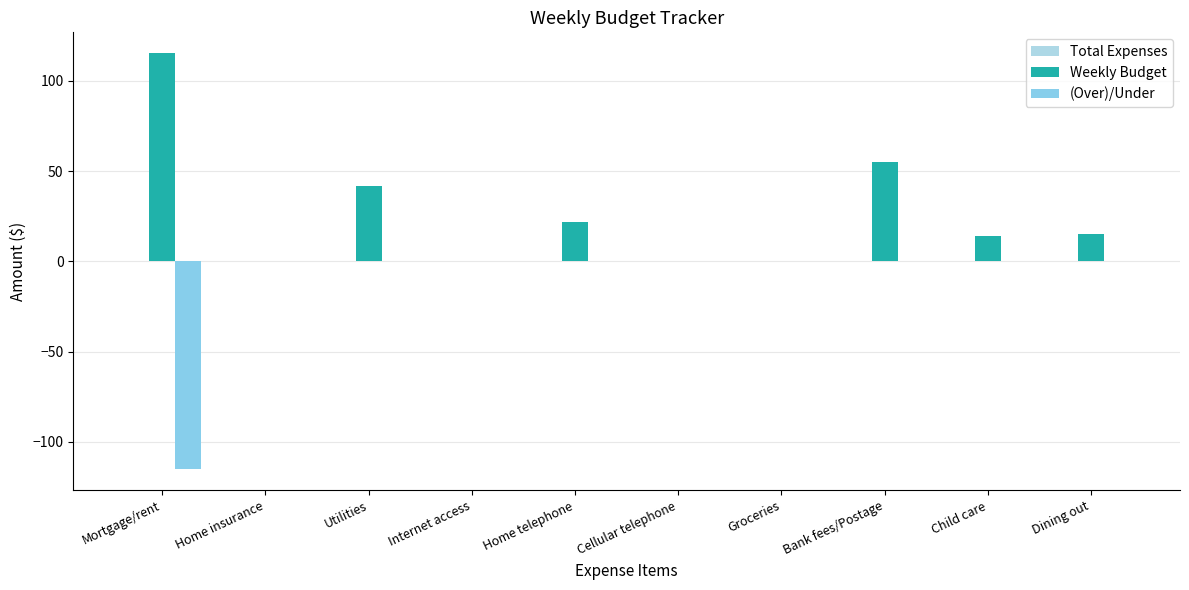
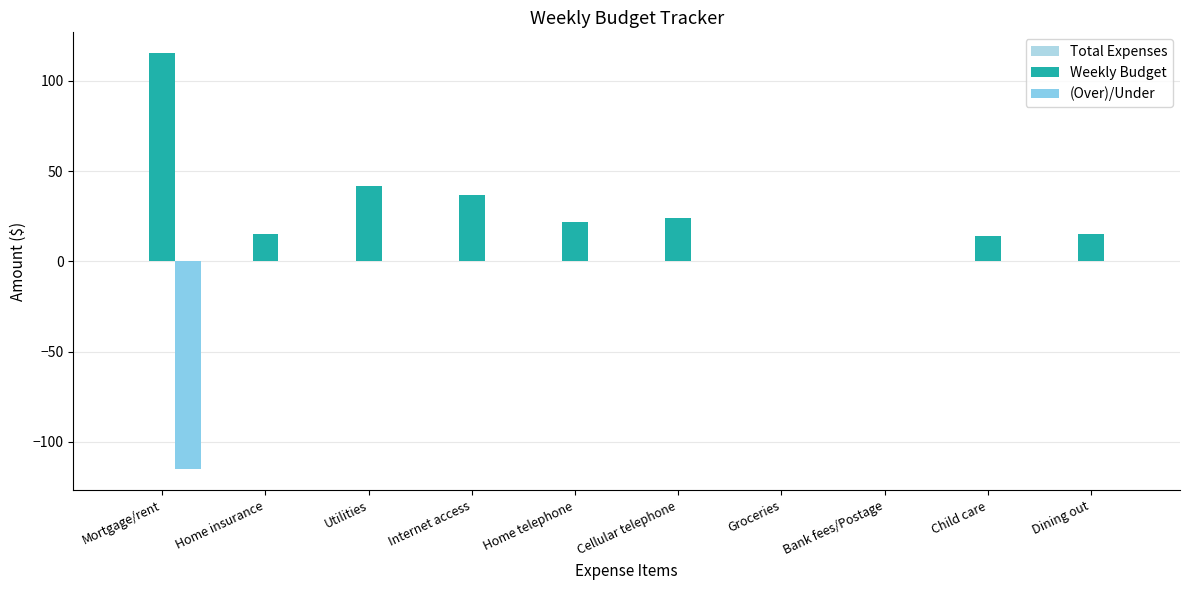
  {
    "Weekly Budget": {
      "Mortgage/rent": 115,
-     "Home insurance": 0,
+     "Home insurance": 15,
      "Utilities": 42,
-     "Internet access": 0,
+     "Internet access": 37,
      "Home telephone": 22,
-     "Cellular telephone": 0,
+     "Cellular telephone": 24,
      "Groceries": 0,
-     "Bank fees/Postage": 55,
+     "Bank fees/Postage": 0,
      "Child care": 14,
      "Dining out": 15
    }
  }
